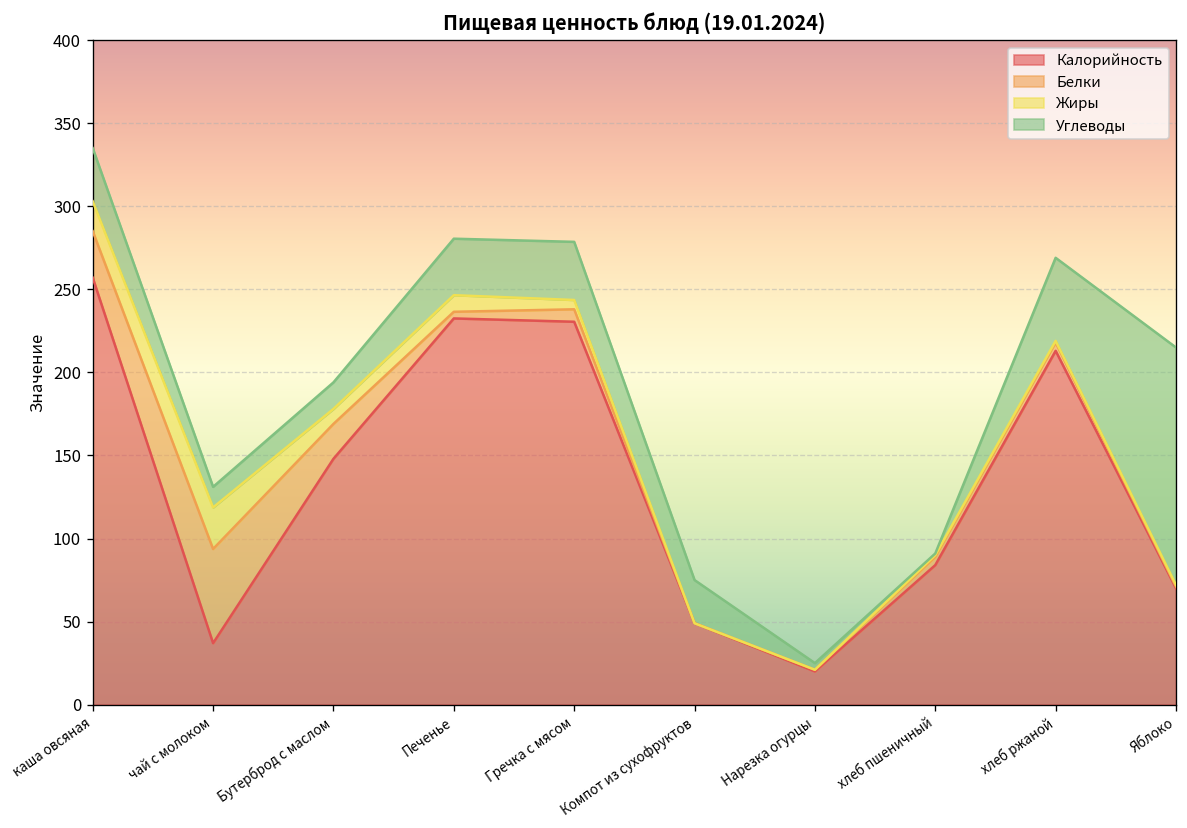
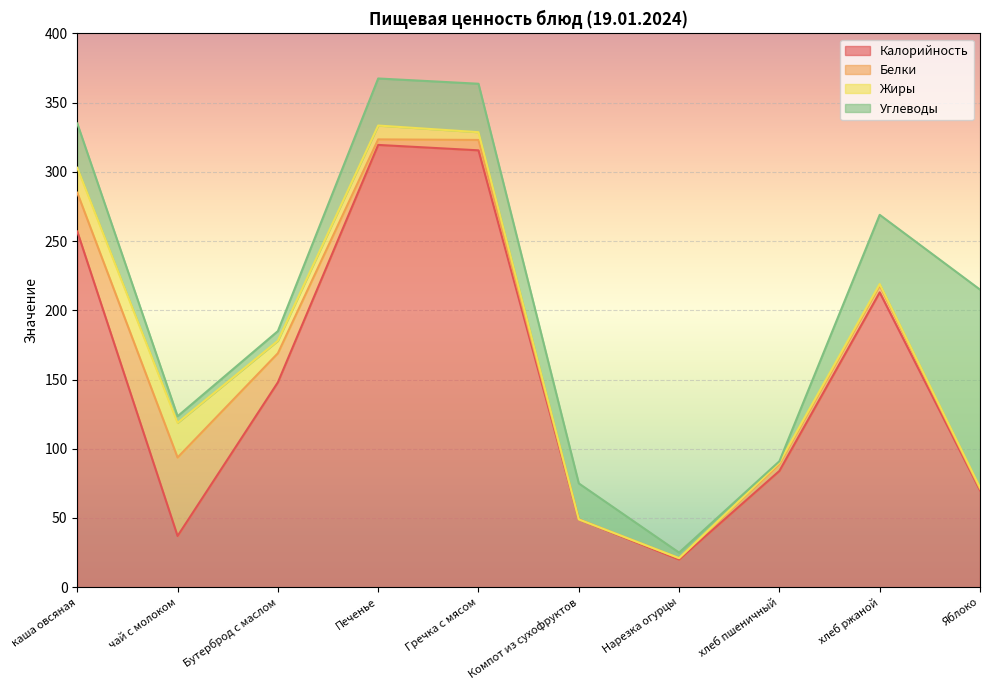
  {
    "Калорийность": {
      "каша овсяная": 257,
      "чай с молоком": 37,
      "Бутерброд с маслом": 148,
-     "Печенье": 233,
-     "Гречка с мясом": 231,
+     "Печенье": 320,
+     "Гречка с мясом": 316,
      "хлеб пшеничный": 84,
      "хлеб ржаной": 213
    },
    "Углеводы": {
      "каша овсяная": 32,
-     "чай с молоком": 12,
-     "Бутерброд с маслом": 16,
+     "чай с молоком": 5,
+     "Бутерброд с маслом": 7,
      "Печенье": 34,
      "Гречка с мясом": 35,
      "Компот из сухофруктов": 26,
      "Нарезка огурцы": 4,
      "хлеб ржаной": 50,
      "Яблоко": 143
    }
  }
